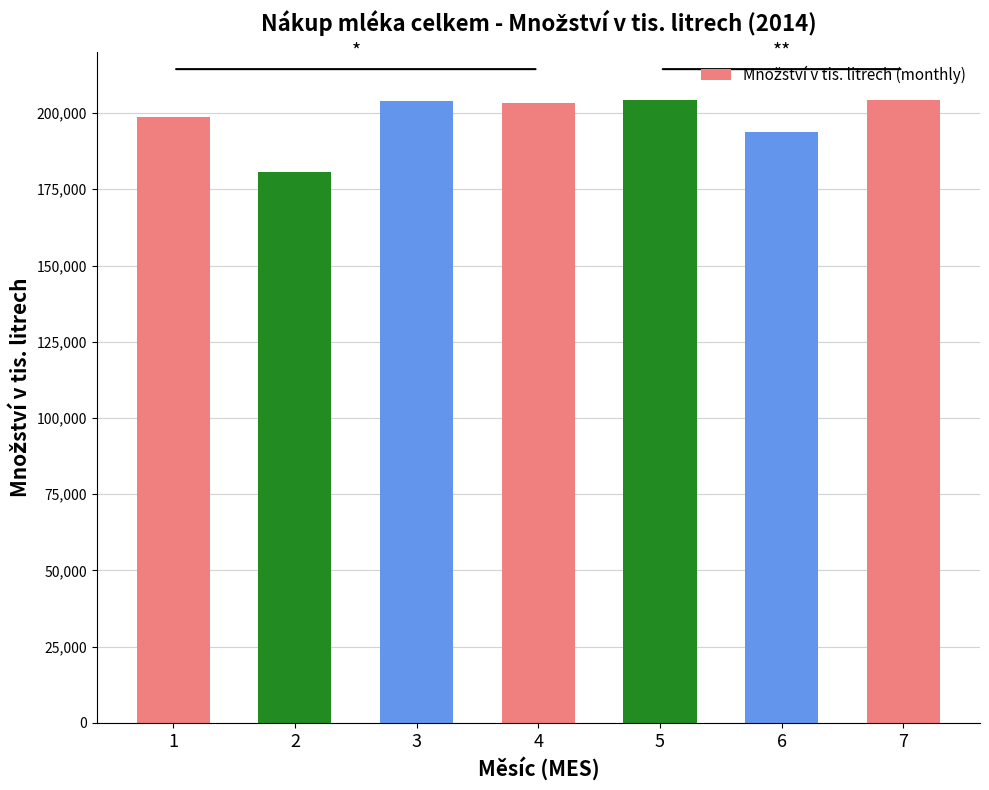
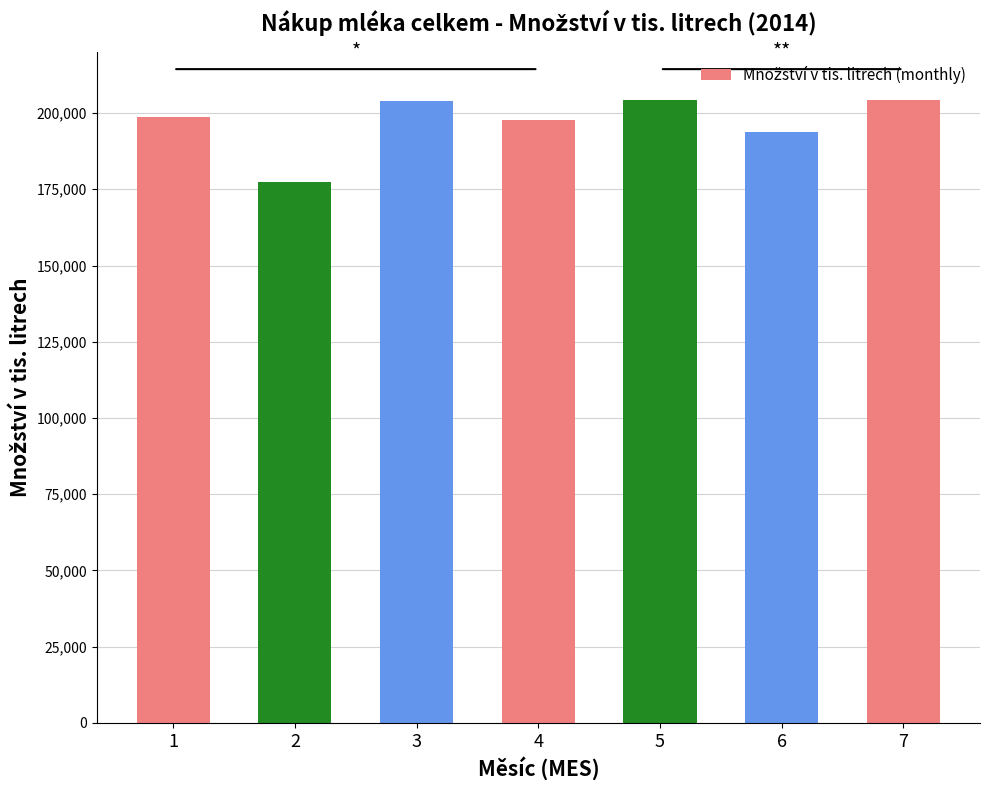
  {
    "1": "199,000",
-   "2": "181,000",
+   "2": "177,000",
    "3": "204,000",
-   "4": "203,000",
+   "4": "198,000",
    "5": "204,000",
    "6": "194,000",
    "7": "204,000"
  }
